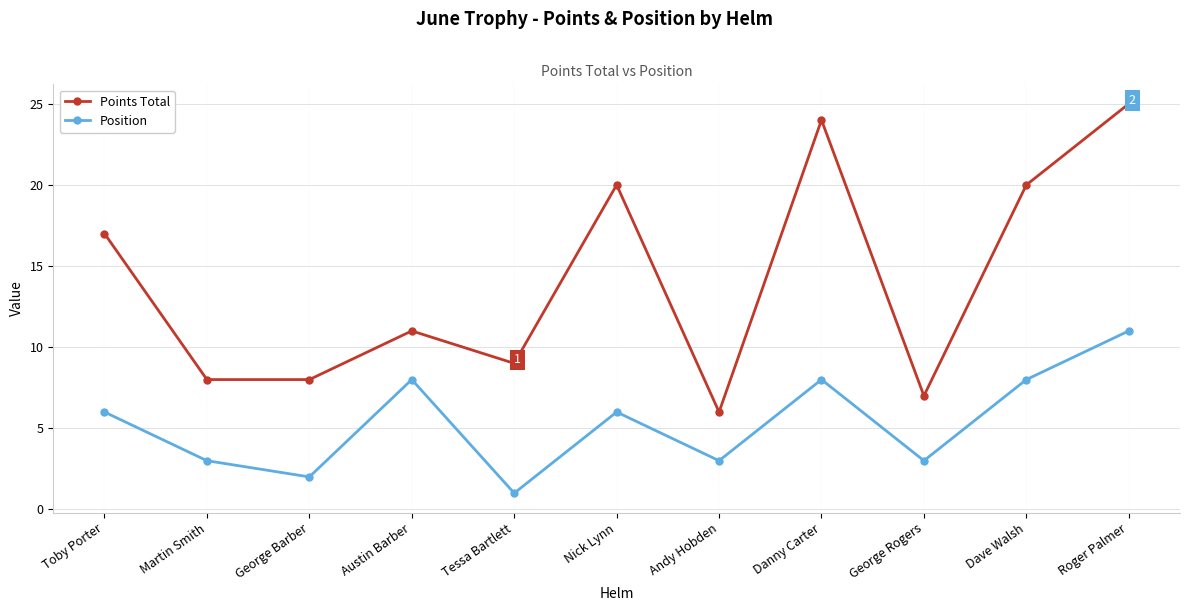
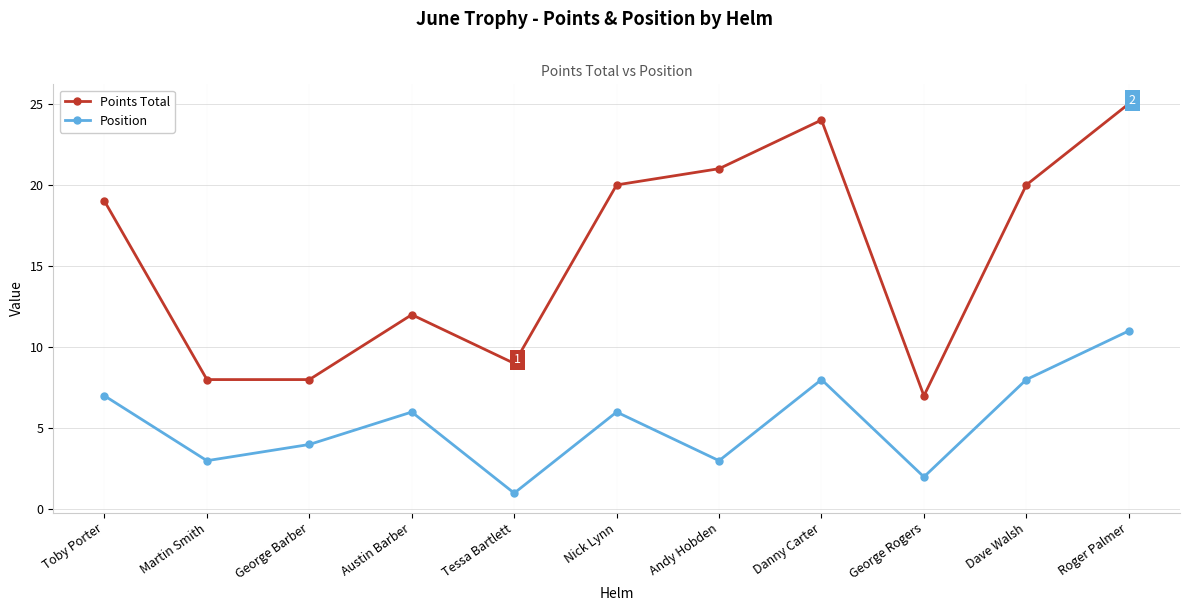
  {
    "Points Total": {
-     "Toby Porter": 17,
+     "Toby Porter": 19,
      "Martin Smith": 8,
      "George Barber": 8,
-     "Austin Barber": 11,
+     "Austin Barber": 12,
      "Nick Lynn": 20,
-     "Andy Hobden": 6,
+     "Andy Hobden": 21,
      "Danny Carter": 24,
      "George Rogers": 7,
      "Dave Walsh": 20
    },
    "Position": {
-     "Toby Porter": 6,
+     "Toby Porter": 7,
      "Martin Smith": 3,
-     "George Barber": 2,
-     "Austin Barber": 8,
+     "George Barber": 4,
+     "Austin Barber": 6,
      "Tessa Bartlett": 1,
      "Nick Lynn": 6,
      "Andy Hobden": 3,
      "Danny Carter": 8,
-     "George Rogers": 3,
+     "George Rogers": 2,
      "Dave Walsh": 8,
      "Roger Palmer": 11
    }
  }
